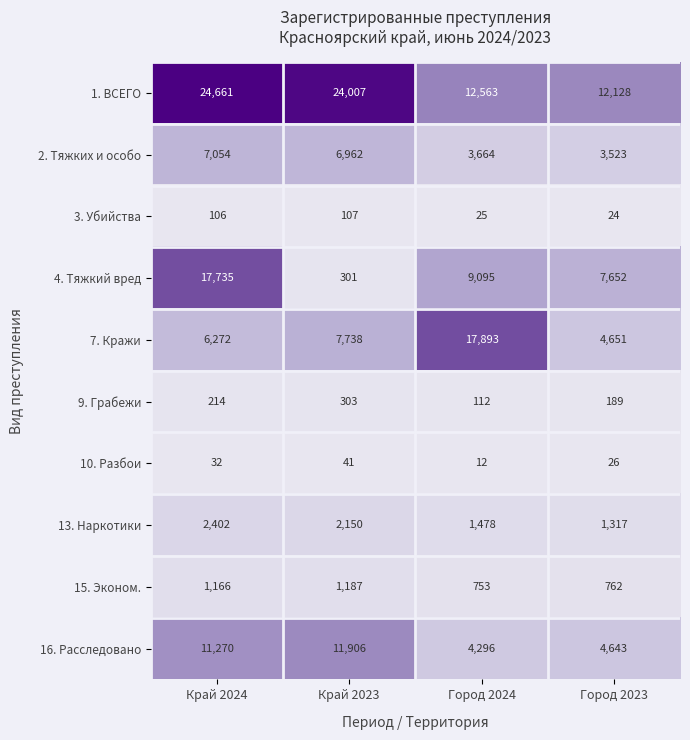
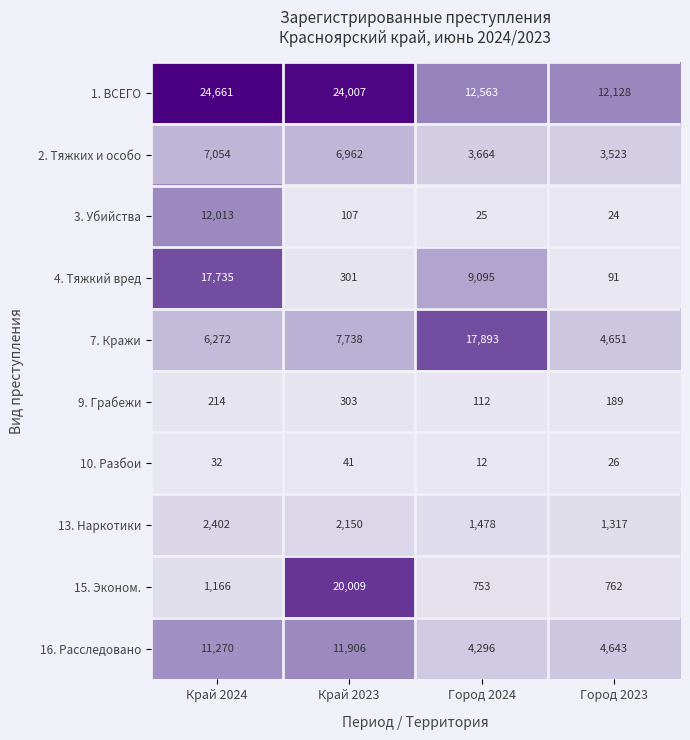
  {
    "1. ВСЕГО": {
      "Край 2024": "24,661",
      "Край 2023": "24,007",
      "Город 2024": "12,563",
      "Город 2023": "12,128"
    },
    "2. Тяжких и особо": {
      "Край 2024": "7,054",
      "Край 2023": "6,962",
      "Город 2024": "3,664",
      "Город 2023": "3,523"
    },
    "3. Убийства": {
-     "Край 2024": "106",
+     "Край 2024": "12,013",
      "Край 2023": "107",
      "Город 2024": "25",
      "Город 2023": "24"
    },
    "4. Тяжкий вред": {
      "Край 2024": "17,735",
      "Край 2023": "301",
      "Город 2024": "9,095",
-     "Город 2023": "7,652"
+     "Город 2023": "91"
    },
    "7. Кражи": {
      "Край 2024": "6,272",
      "Край 2023": "7,738",
      "Город 2024": "17,893",
      "Город 2023": "4,651"
    },
    "9. Грабежи": {
      "Край 2024": "214",
      "Край 2023": "303",
      "Город 2024": "112",
      "Город 2023": "189"
    },
    "10. Разбои": {
      "Край 2024": "32",
      "Край 2023": "41",
      "Город 2024": "12",
      "Город 2023": "26"
    },
    "13. Наркотики": {
      "Край 2024": "2,402",
      "Край 2023": "2,150",
      "Город 2024": "1,478",
      "Город 2023": "1,317"
    },
    "15. Эконом.": {
      "Край 2024": "1,166",
-     "Край 2023": "1,187",
+     "Край 2023": "20,009",
      "Город 2024": "753",
      "Город 2023": "762"
    },
    "16. Расследовано": {
      "Край 2024": "11,270",
      "Край 2023": "11,906",
      "Город 2024": "4,296",
      "Город 2023": "4,643"
    }
  }
